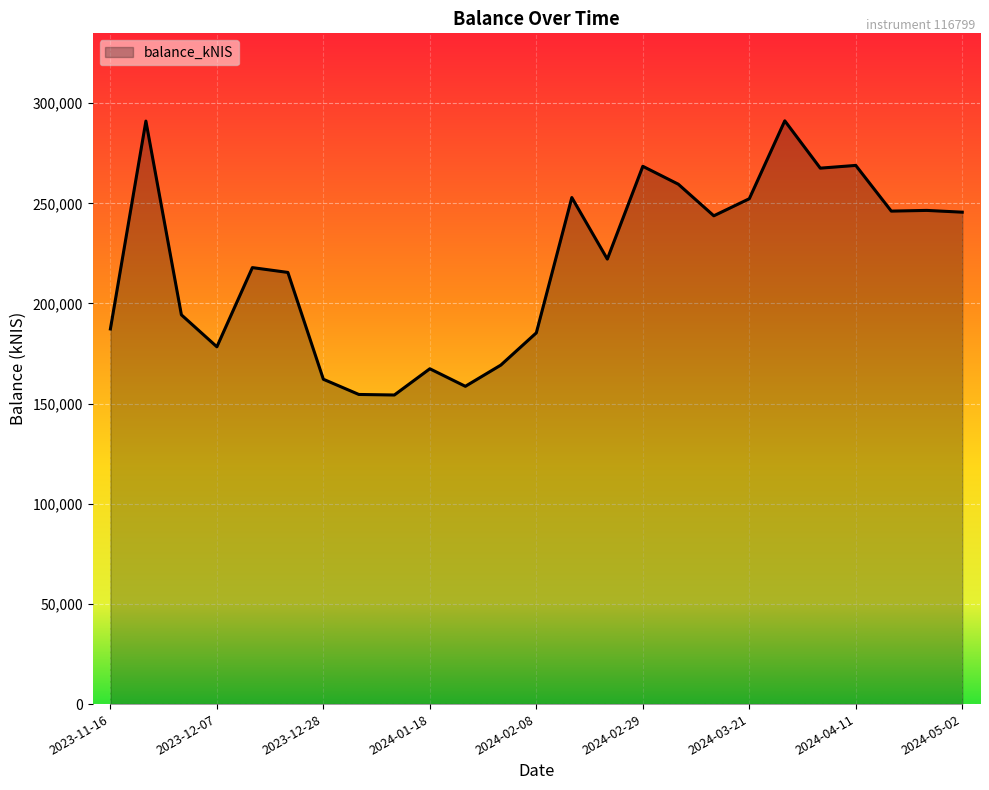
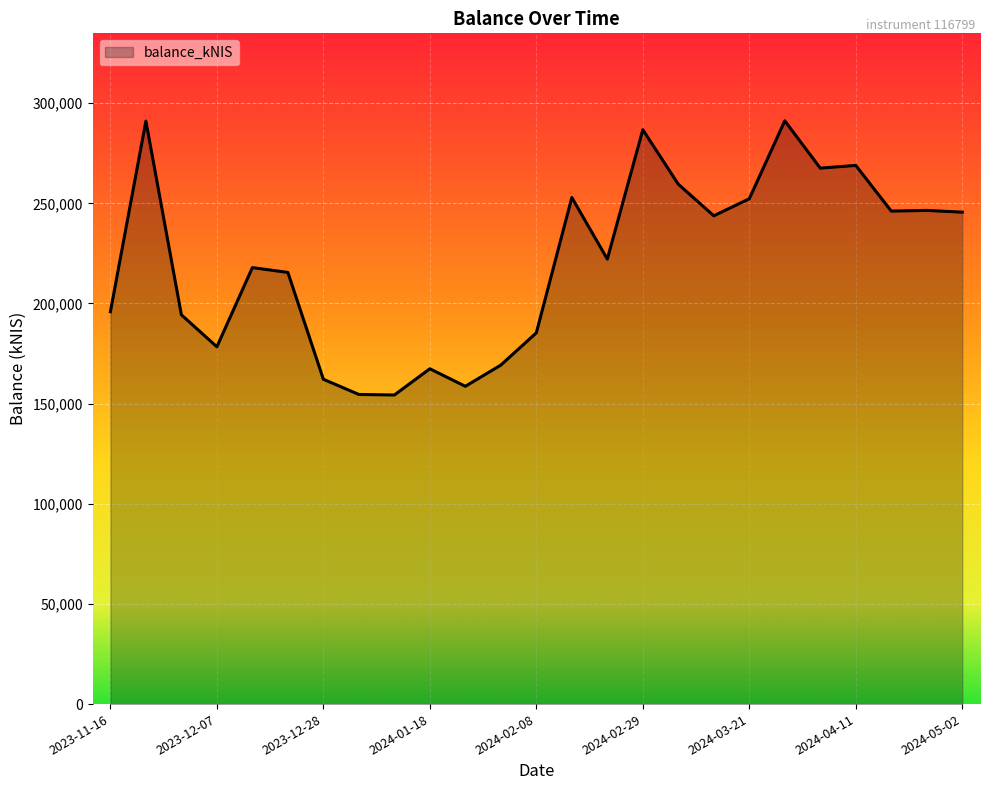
  {
-   "2023-11-16": "187,000",
+   "2023-11-16": "196,000",
    "2023-12-07": "178,000",
    "2023-12-28": "162,000",
    "2024-01-18": "167,000",
    "2024-02-08": "185,000",
-   "2024-02-29": "268,000",
+   "2024-02-29": "287,000",
    "2024-03-21": "252,000",
    "2024-04-11": "269,000",
    "2024-05-02": "246,000"
  }
